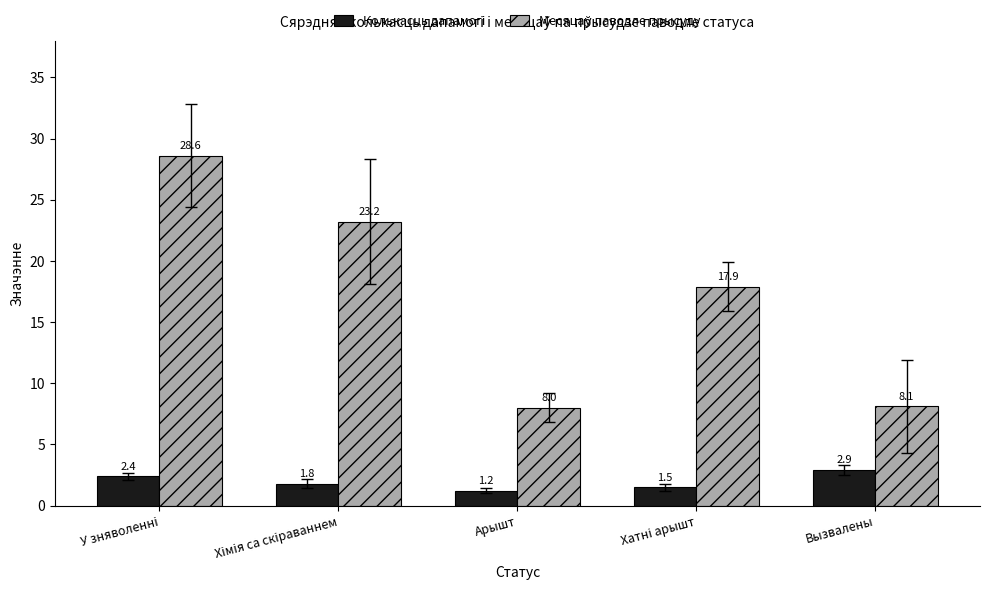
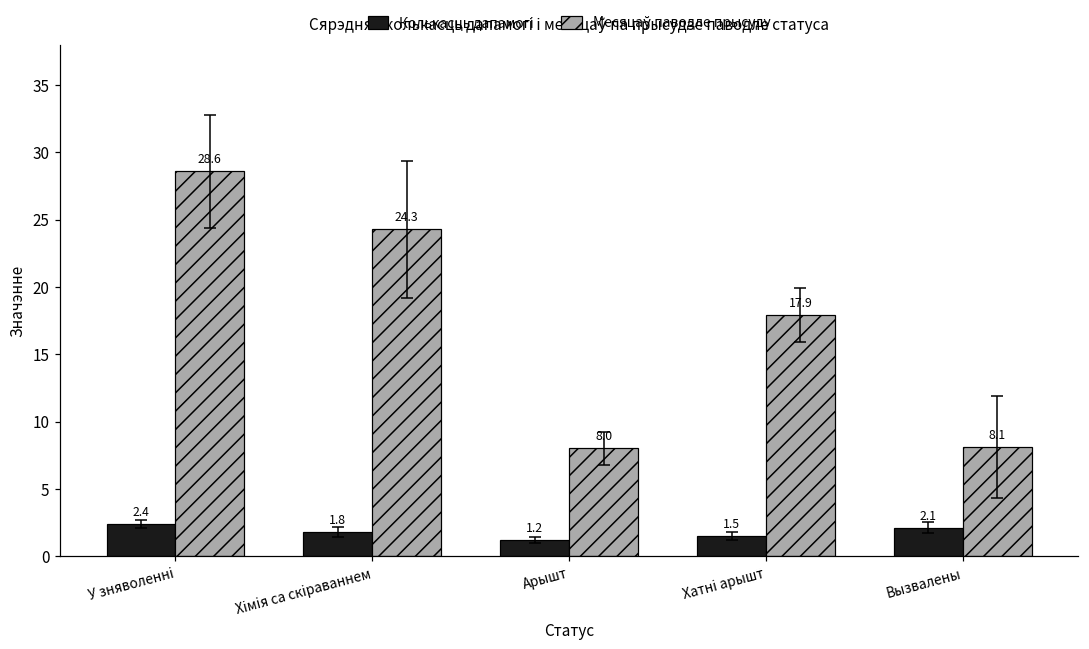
  {
    "Колькасць дапамогі": {
      "Арышт": 1.2,
-     "Вызвалены": 2.9
+     "Вызвалены": 2.1
    },
    "Месяцаў паводле прысуду": {
      "У зняволенні": 28.6,
-     "Хімія са скіраваннем": 23.2,
+     "Хімія са скіраваннем": 24.3,
      "Хатні арышт": 17.9,
      "Вызвалены": 8.1
    }
  }
